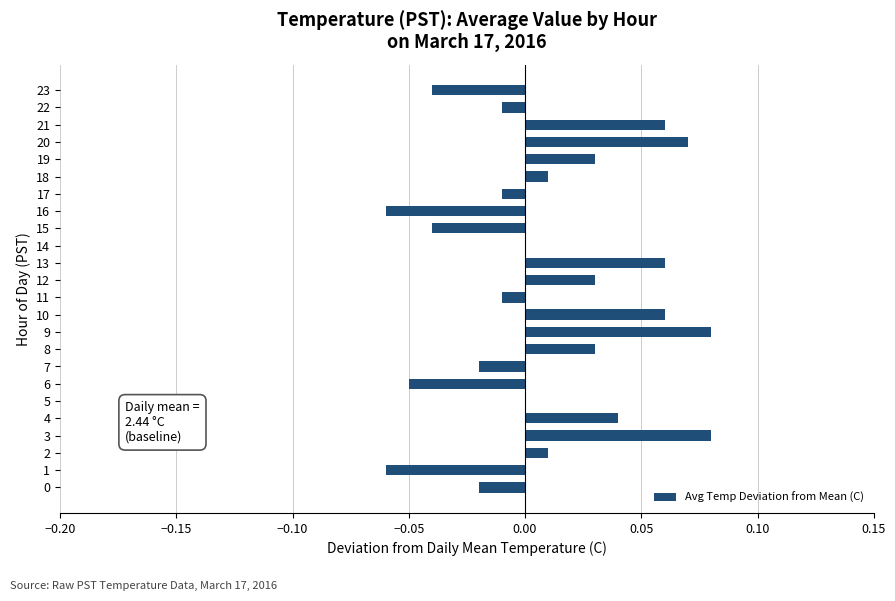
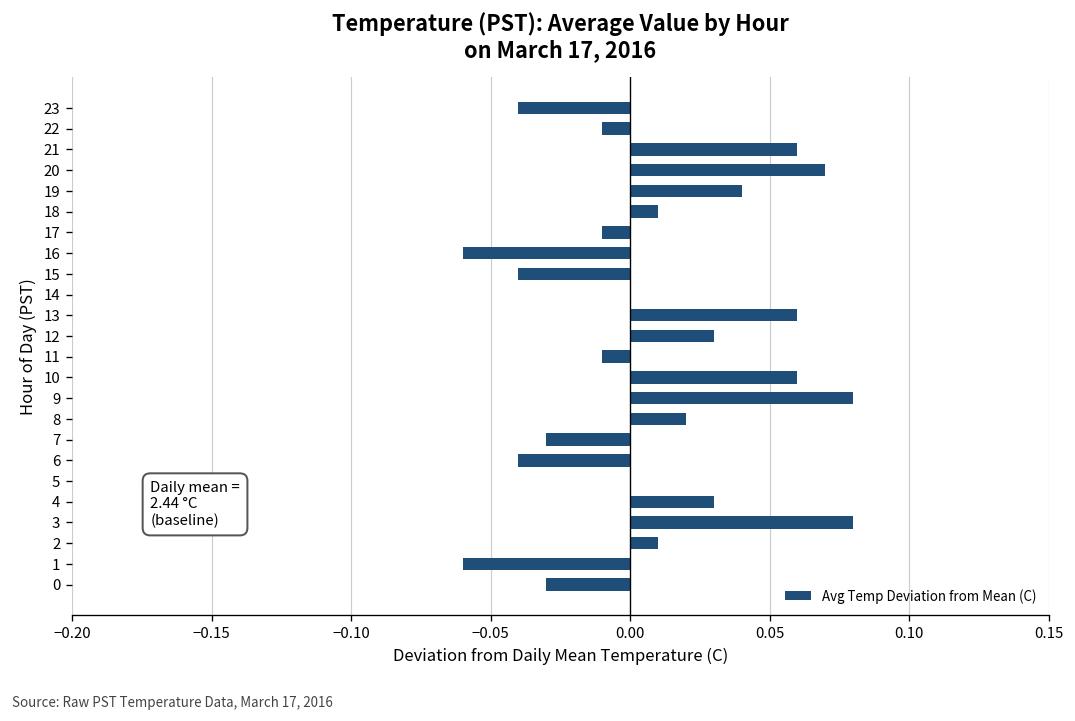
  {
    "23": -0.040,
    "22": -0.010,
    "21": 0.060,
    "20": 0.070,
-   "19": 0.030,
+   "19": 0.040,
    "18": 0.010,
    "17": -0.010,
    "16": -0.060,
    "15": -0.040,
    "14": 0.000,
    "13": 0.060,
    "12": 0.030,
    "11": -0.010,
    "10": 0.060,
    "9": 0.080,
-   "8": 0.030,
-   "7": -0.020,
-   "6": -0.050,
+   "8": 0.020,
+   "7": -0.030,
+   "6": -0.040,
    "5": 0.000,
-   "4": 0.040,
+   "4": 0.030,
    "3": 0.080,
    "2": 0.010,
    "1": -0.060,
-   "0": -0.020
+   "0": -0.030
  }
